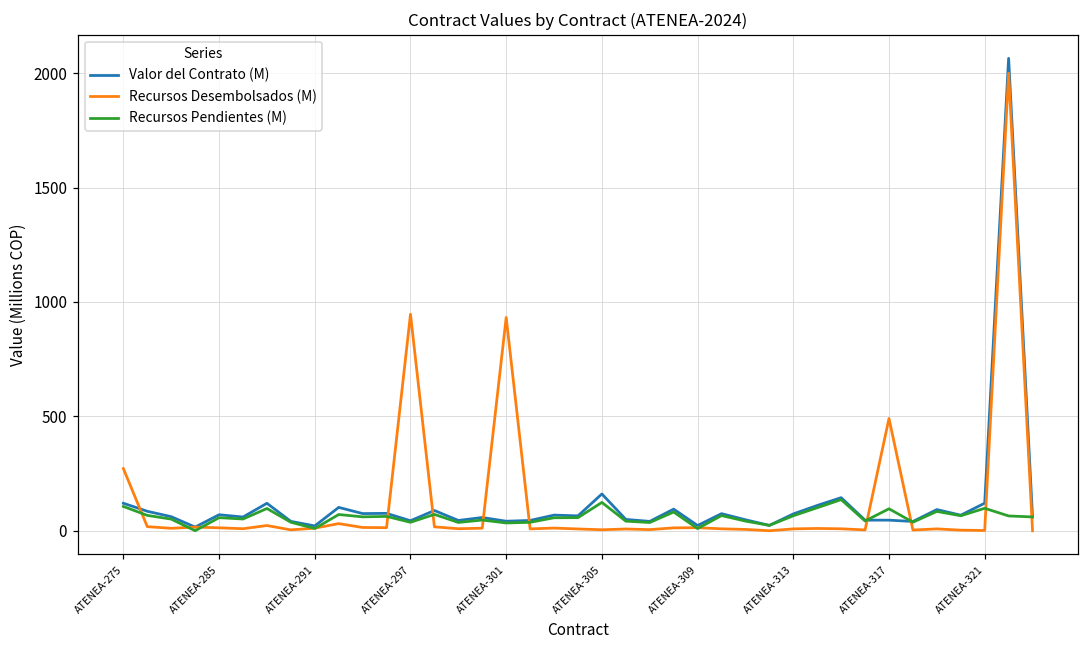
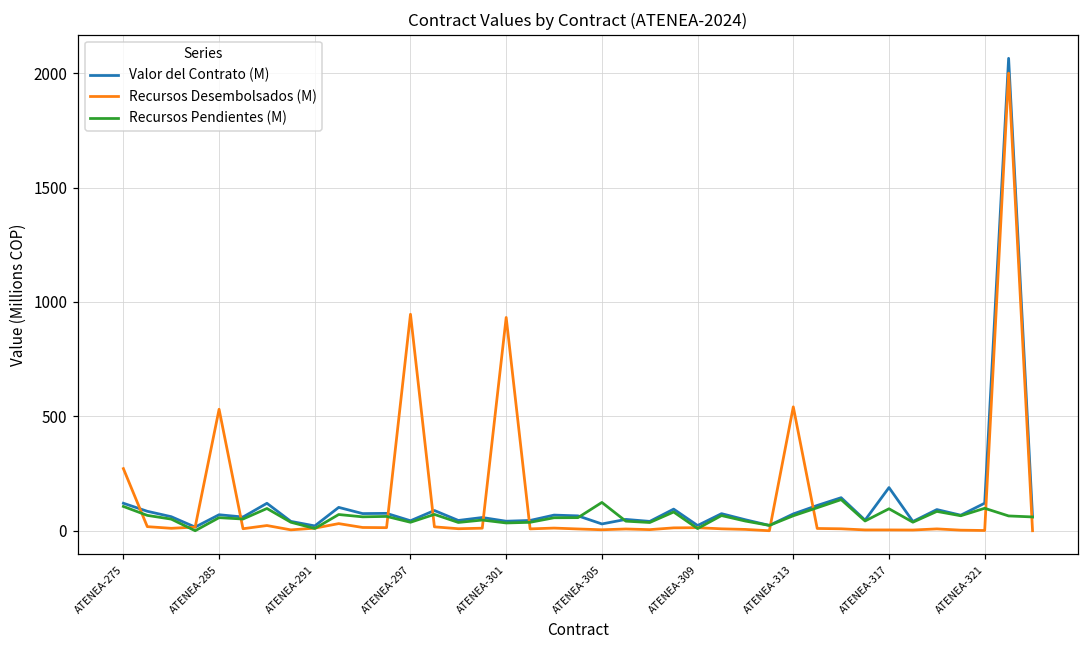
  {
    "Valor del Contrato (M)": {
      "ATENEA-275": 120,
      "ATENEA-285": 70,
-     "ATENEA-305": 160,
-     "ATENEA-317": 50,
+     "ATENEA-305": 30,
+     "ATENEA-317": 190,
      "ATENEA-321": 120
    },
    "Recursos Desembolsados (M)": {
      "ATENEA-275": 270,
-     "ATENEA-285": 10,
+     "ATENEA-285": 530,
      "ATENEA-297": 950,
      "ATENEA-301": 930,
      "ATENEA-305": 0,
-     "ATENEA-313": 10,
-     "ATENEA-317": 490,
+     "ATENEA-313": 540,
+     "ATENEA-317": 0,
      "ATENEA-321": 0
    },
    "Recursos Pendientes (M)": {
      "ATENEA-275": 110,
      "ATENEA-285": 60,
      "ATENEA-305": 120,
      "ATENEA-317": 100,
      "ATENEA-321": 100
    }
  }
